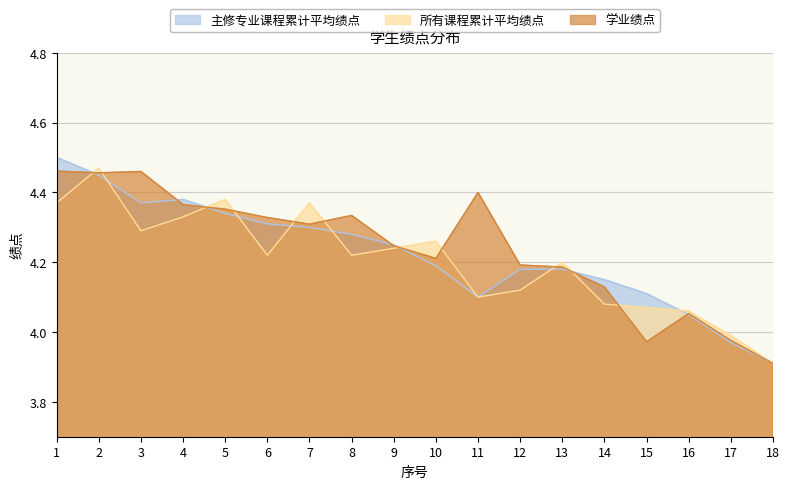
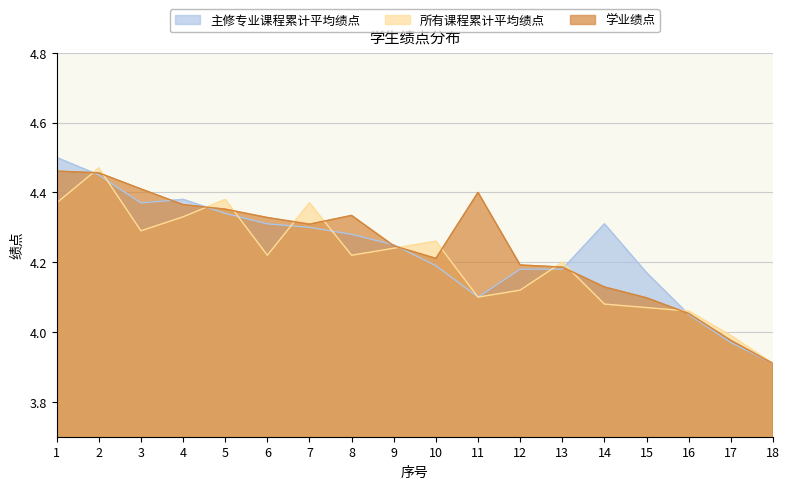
  {
    "主修专业课程累计平均绩点": {
      "1": 4.50,
      "3": 4.37,
      "4": 4.38,
      "5": 4.34,
      "6": 4.31,
      "7": 4.30,
      "8": 4.28,
      "10": 4.19,
      "12": 4.18,
-     "14": 4.15,
-     "15": 4.11
+     "14": 4.31,
+     "15": 4.17
    },
    "所有课程累计平均绩点": {
      "1": 4.37,
      "2": 4.47,
      "3": 4.29,
      "4": 4.33,
      "5": 4.38,
      "6": 4.22,
      "7": 4.37,
      "8": 4.22,
      "10": 4.26,
      "12": 4.12,
      "13": 4.20,
      "14": 4.08,
      "15": 4.07,
      "17": 3.99
    },
    "学业绩点": {
      "1": 4.46,
-     "3": 4.46,
+     "3": 4.41,
      "4": 4.37,
      "5": 4.35,
      "6": 4.33,
      "7": 4.31,
      "8": 4.33,
      "10": 4.21,
      "11": 4.40,
      "12": 4.19,
      "14": 4.13,
-     "15": 3.97
+     "15": 4.10
    }
  }
